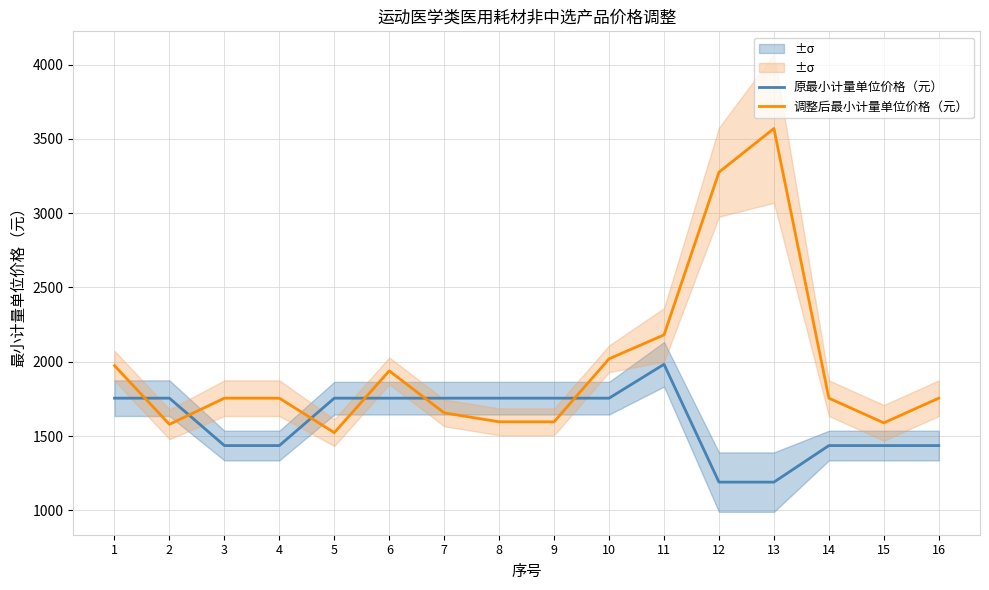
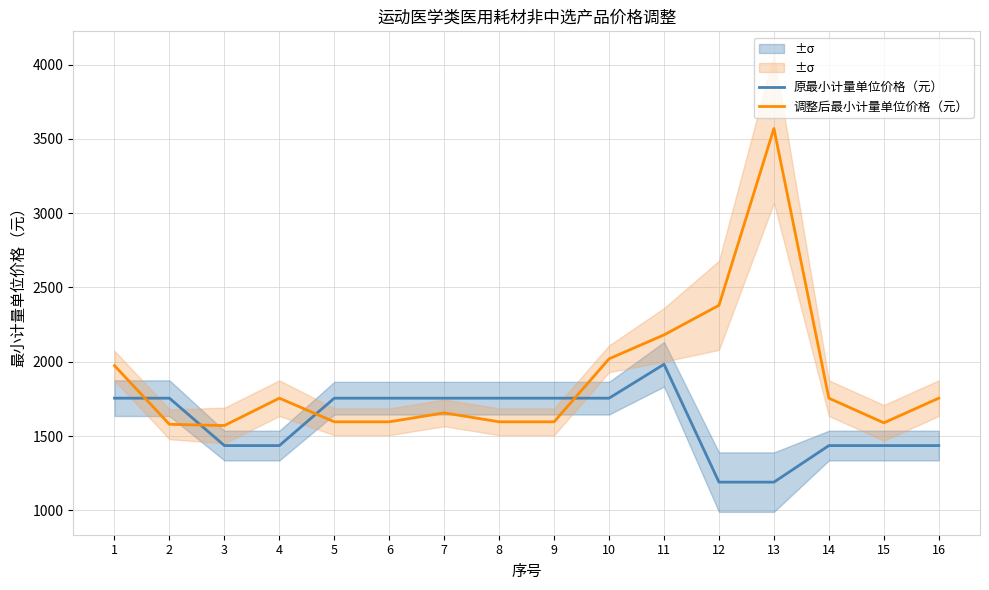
  {
    "调整后最小计量单位价格（元）": {
      "1": 1970,
      "2": 1580,
-     "3": 1760,
+     "3": 1570,
      "4": 1760,
-     "5": 1520,
-     "6": 1940,
+     "5": 1600,
+     "6": 1600,
      "7": 1660,
      "8": 1600,
      "9": 1600,
      "10": 2020,
      "11": 2180,
-     "12": 3280,
+     "12": 2380,
      "13": 3570,
      "14": 1760,
      "15": 1590,
      "16": 1760
    }
  }
